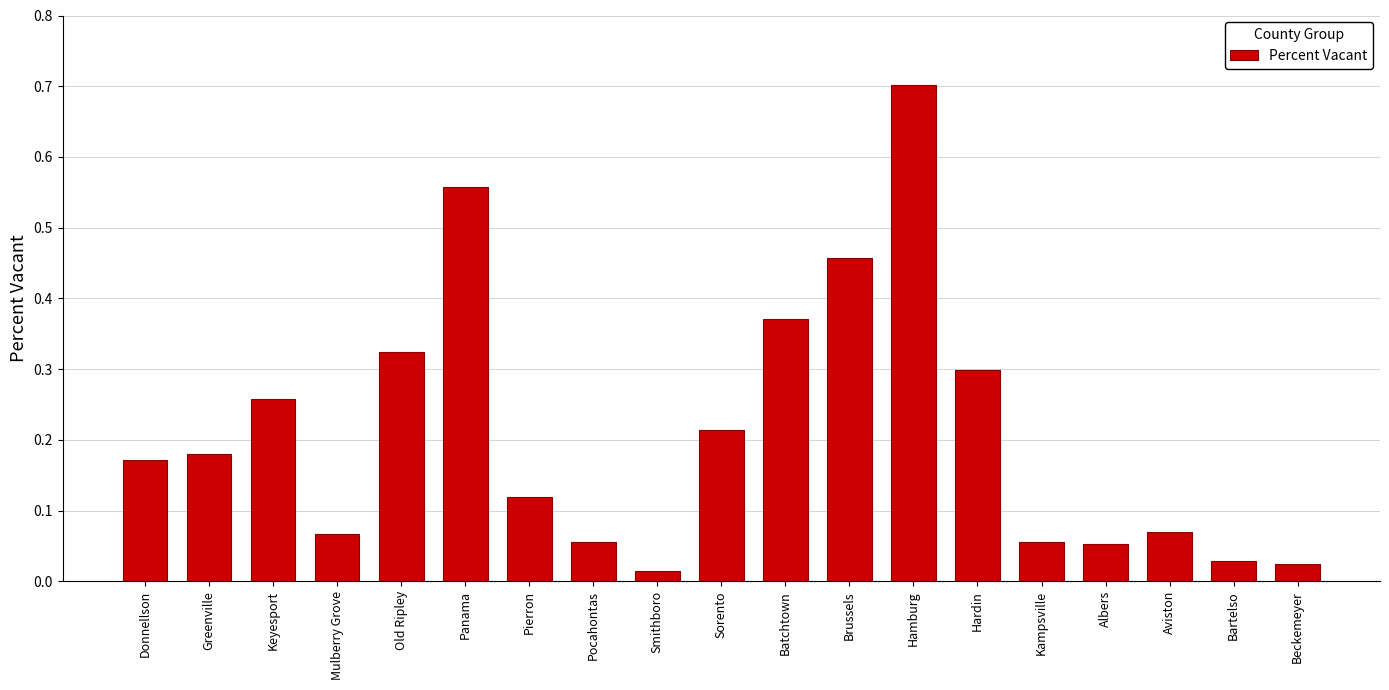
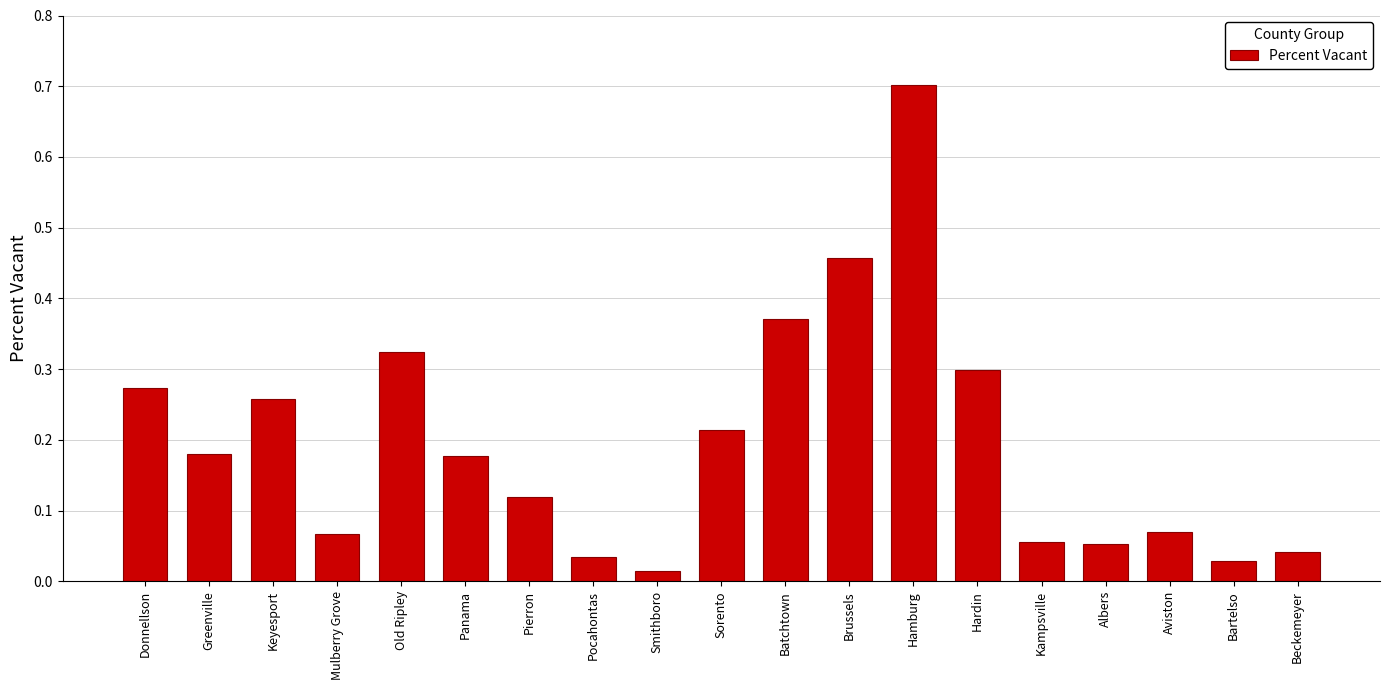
  {
-   "Donnellson": 0.17,
+   "Donnellson": 0.27,
    "Greenville": 0.18,
    "Keyesport": 0.26,
    "Mulberry Grove": 0.07,
    "Old Ripley": 0.32,
-   "Panama": 0.56,
+   "Panama": 0.18,
    "Pierron": 0.12,
-   "Pocahontas": 0.06,
+   "Pocahontas": 0.03,
    "Smithboro": 0.01,
    "Sorento": 0.21,
    "Batchtown": 0.37,
    "Brussels": 0.46,
    "Hamburg": 0.70,
    "Hardin": 0.30,
    "Kampsville": 0.06,
    "Albers": 0.05,
    "Aviston": 0.07,
    "Bartelso": 0.03,
-   "Beckemeyer": 0.02
+   "Beckemeyer": 0.04
  }
